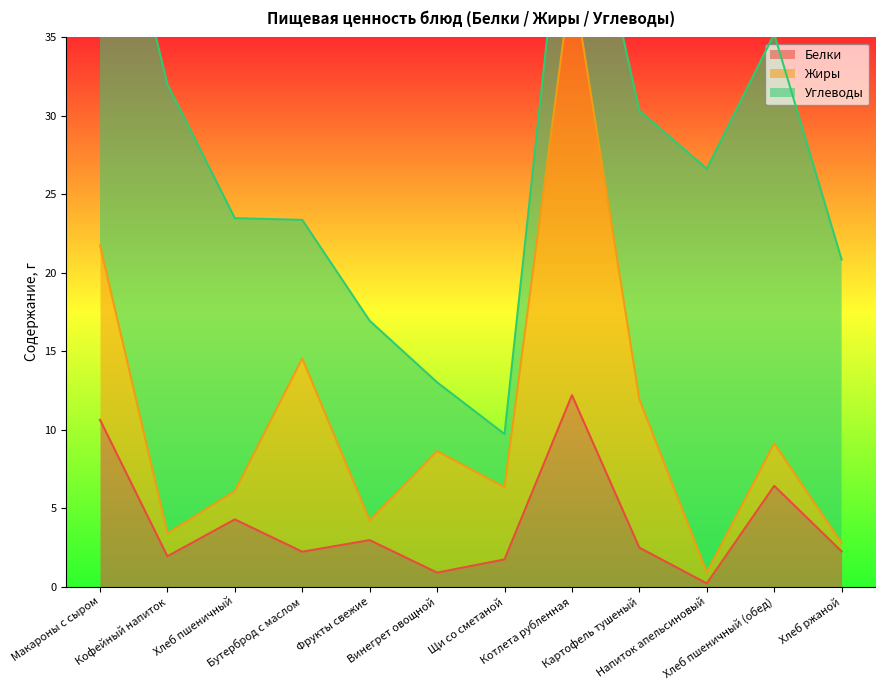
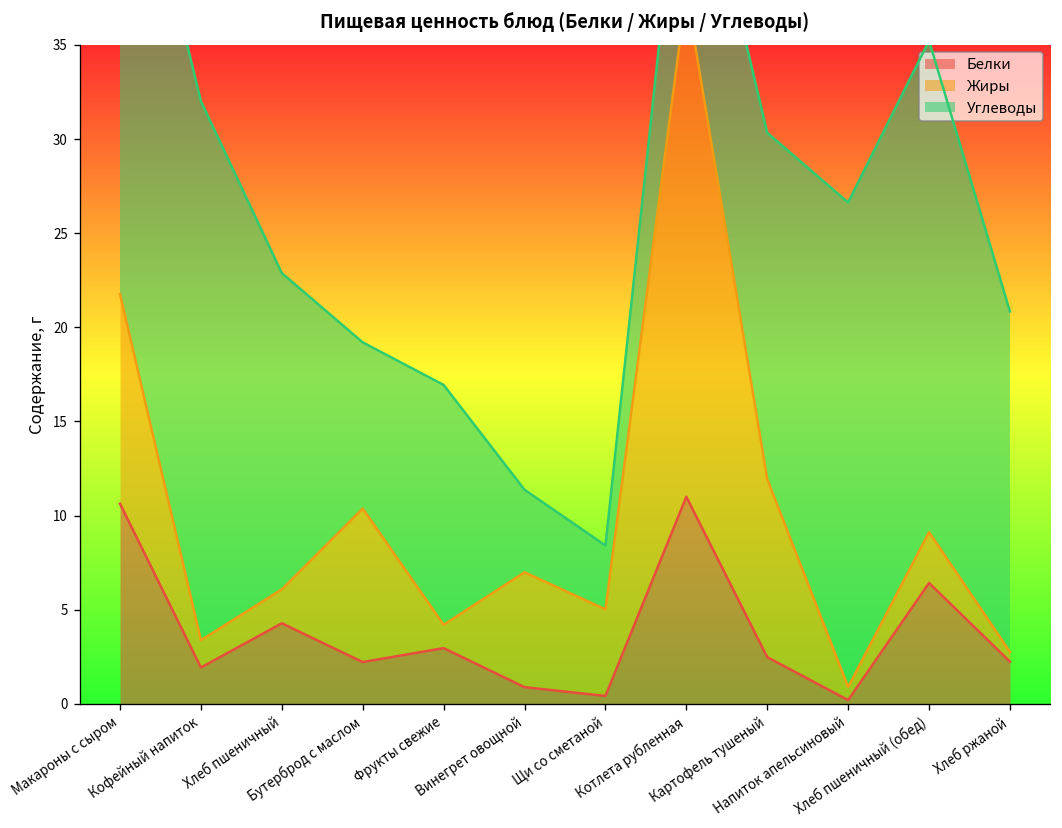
  {
    "Белки": {
      "Макароны с сыром": 10.6,
      "Кофейный напиток": 1.9,
      "Хлеб пшеничный": 4.3,
      "Бутерброд с маслом": 2.2,
      "Фрукты свежие": 3.0,
      "Винегрет овощной": 0.9,
-     "Щи со сметаной": 1.7,
-     "Котлета рубленная": 12.2,
+     "Щи со сметаной": 0.4,
+     "Котлета рубленная": 11.0,
      "Картофель тушеный": 2.5,
      "Напиток апельсиновый": 0.2,
      "Хлеб пшеничный (обед)": 6.4,
      "Хлеб ржаной": 2.2
    },
    "Жиры": {
      "Макароны с сыром": 11.1,
      "Кофейный напиток": 1.5,
      "Хлеб пшеничный": 1.8,
-     "Бутерброд с маслом": 12.3,
+     "Бутерброд с маслом": 8.2,
      "Фрукты свежие": 1.2,
-     "Винегрет овощной": 7.7,
+     "Винегрет овощной": 6.1,
      "Щи со сметаной": 4.6,
      "Картофель тушеный": 9.5,
      "Напиток апельсиновый": 0.7,
      "Хлеб пшеничный (обед)": 2.7,
      "Хлеб ржаной": 0.5
    },
    "Углеводы": {
      "Кофейный напиток": 28.6,
-     "Хлеб пшеничный": 17.4,
+     "Хлеб пшеничный": 16.8,
      "Бутерброд с маслом": 8.8,
      "Фрукты свежие": 12.7,
      "Винегрет овощной": 4.4,
      "Щи со сметаной": 3.4,
      "Картофель тушеный": 18.4,
      "Напиток апельсиновый": 25.7,
      "Хлеб ржаной": 18.1
    }
  }
